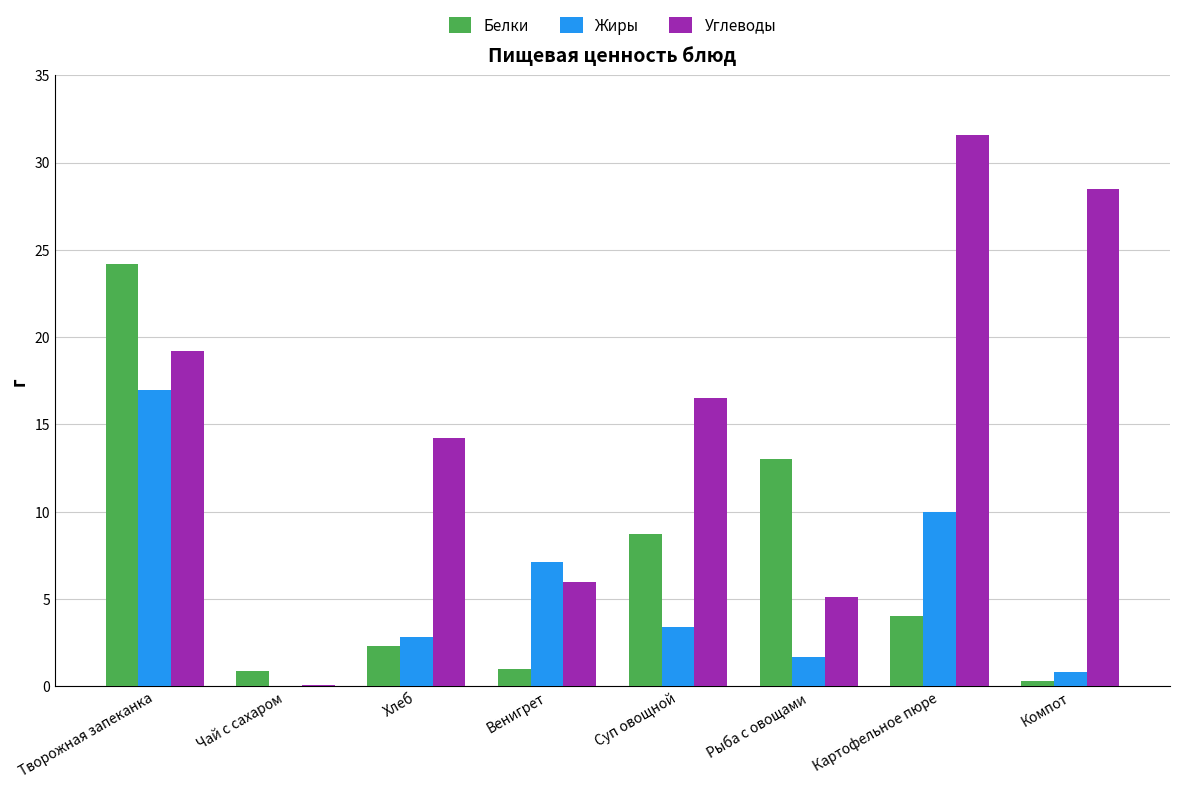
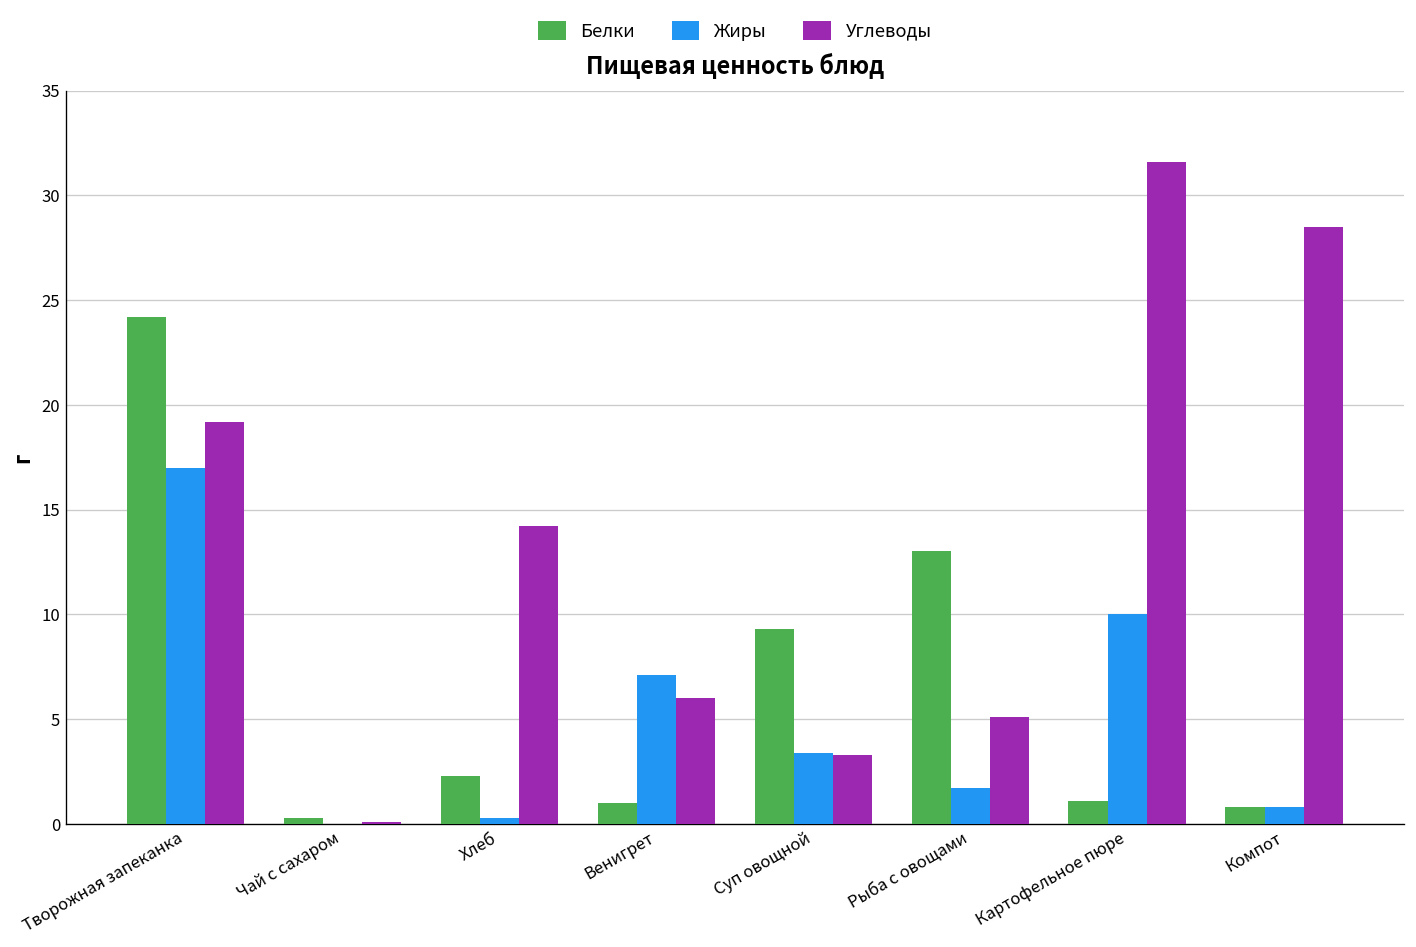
  {
    "Белки": {
      "Творожная запеканка": 24.2,
-     "Чай с сахаром": 0.9,
+     "Чай с сахаром": 0.3,
      "Хлеб": 2.3,
      "Венигрет": 1.0,
-     "Суп овощной": 8.7,
+     "Суп овощной": 9.3,
      "Рыба с овощами": 13.0,
-     "Картофельное пюре": 4.0,
-     "Компот": 0.3
+     "Картофельное пюре": 1.1,
+     "Компот": 0.8
    },
    "Жиры": {
      "Творожная запеканка": 17.0,
      "Чай с сахаром": 0.0,
-     "Хлеб": 2.8,
+     "Хлеб": 0.3,
      "Венигрет": 7.1,
      "Суп овощной": 3.4,
      "Рыба с овощами": 1.7,
      "Картофельное пюре": 10.0,
      "Компот": 0.8
    },
    "Углеводы": {
      "Творожная запеканка": 19.2,
      "Хлеб": 14.2,
      "Венигрет": 6.0,
-     "Суп овощной": 16.5,
+     "Суп овощной": 3.3,
      "Рыба с овощами": 5.1,
      "Картофельное пюре": 31.6,
      "Компот": 28.5
    }
  }
